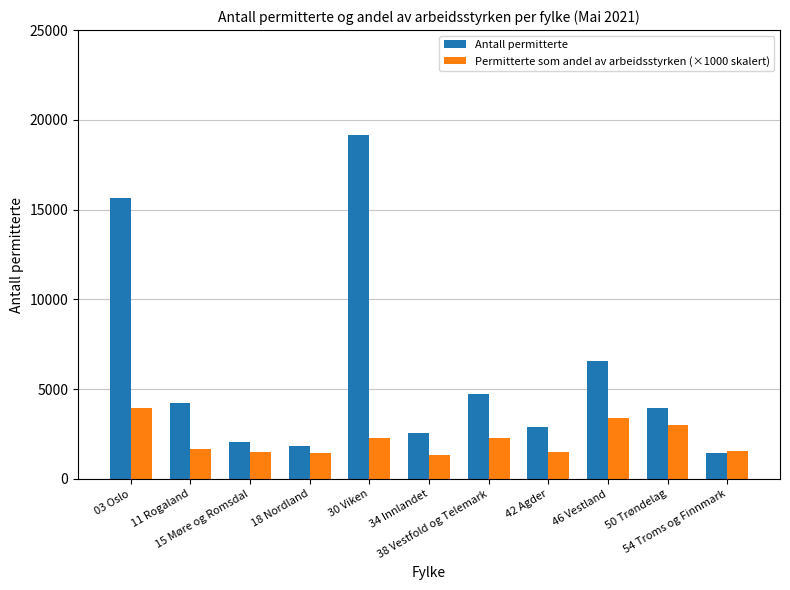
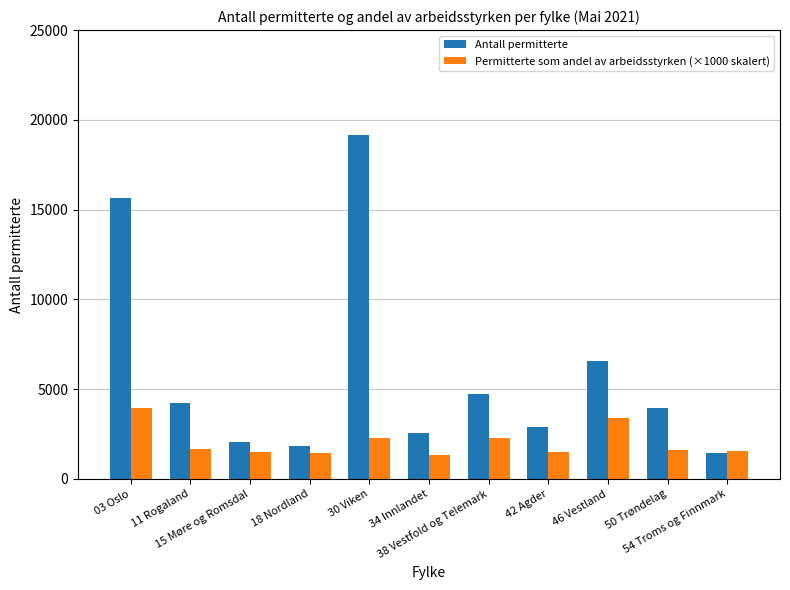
  {
    "Antall permitterte": {
      "03 Oslo": 15600,
      "11 Rogaland": 4200,
      "15 Møre og Romsdal": 2100,
      "18 Nordland": 1800,
      "30 Viken": 19100,
      "34 Innlandet": 2600,
      "38 Vestfold og Telemark": 4800,
      "42 Agder": 2900,
      "46 Vestland": 6600,
      "50 Trøndelag": 4000,
      "54 Troms og Finnmark": 1400
    },
    "Permitterte som andel av arbeidsstyrken (×1000 skalert)": {
      "03 Oslo": 3900,
      "11 Rogaland": 1700,
      "15 Møre og Romsdal": 1500,
      "18 Nordland": 1500,
      "30 Viken": 2300,
      "34 Innlandet": 1400,
      "38 Vestfold og Telemark": 2300,
      "42 Agder": 1500,
      "46 Vestland": 3400,
-     "50 Trøndelag": 3000,
+     "50 Trøndelag": 1600,
      "54 Troms og Finnmark": 1600
    }
  }
